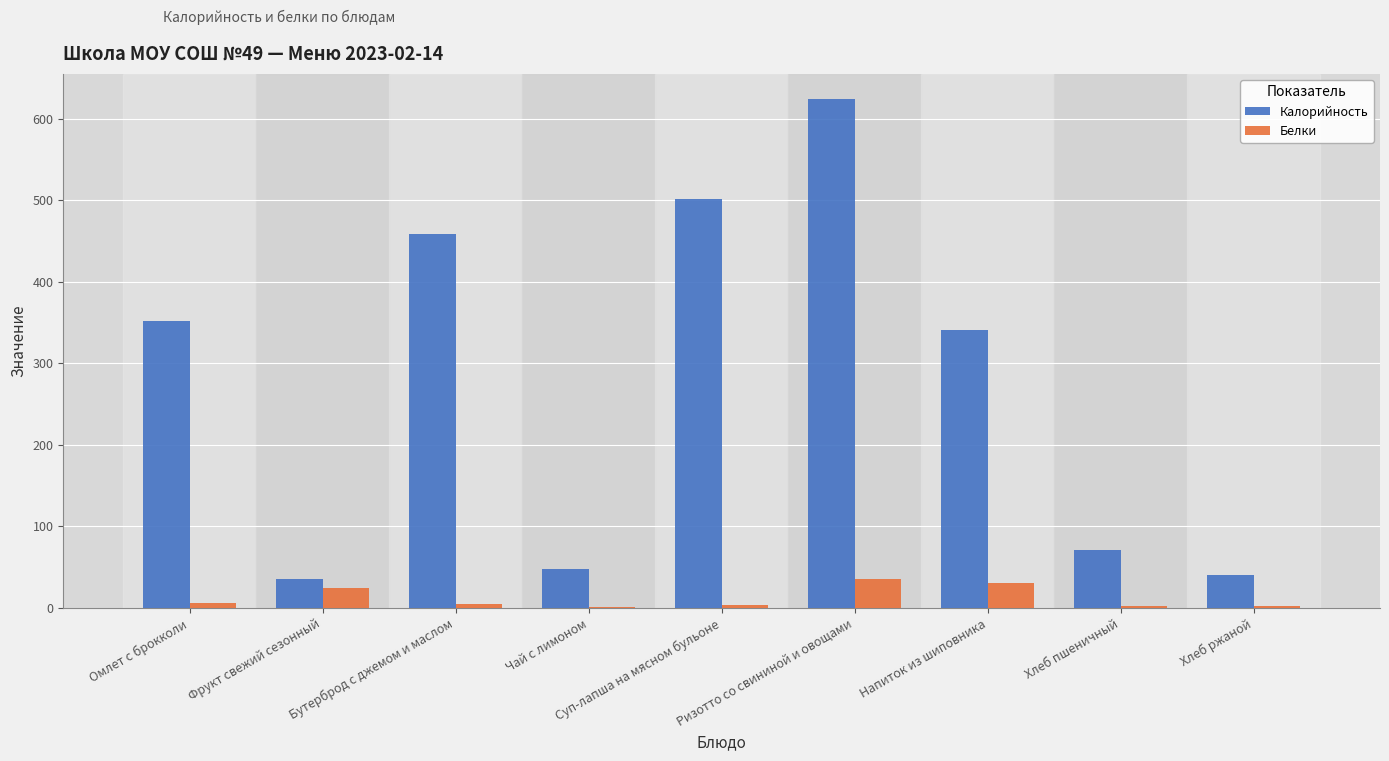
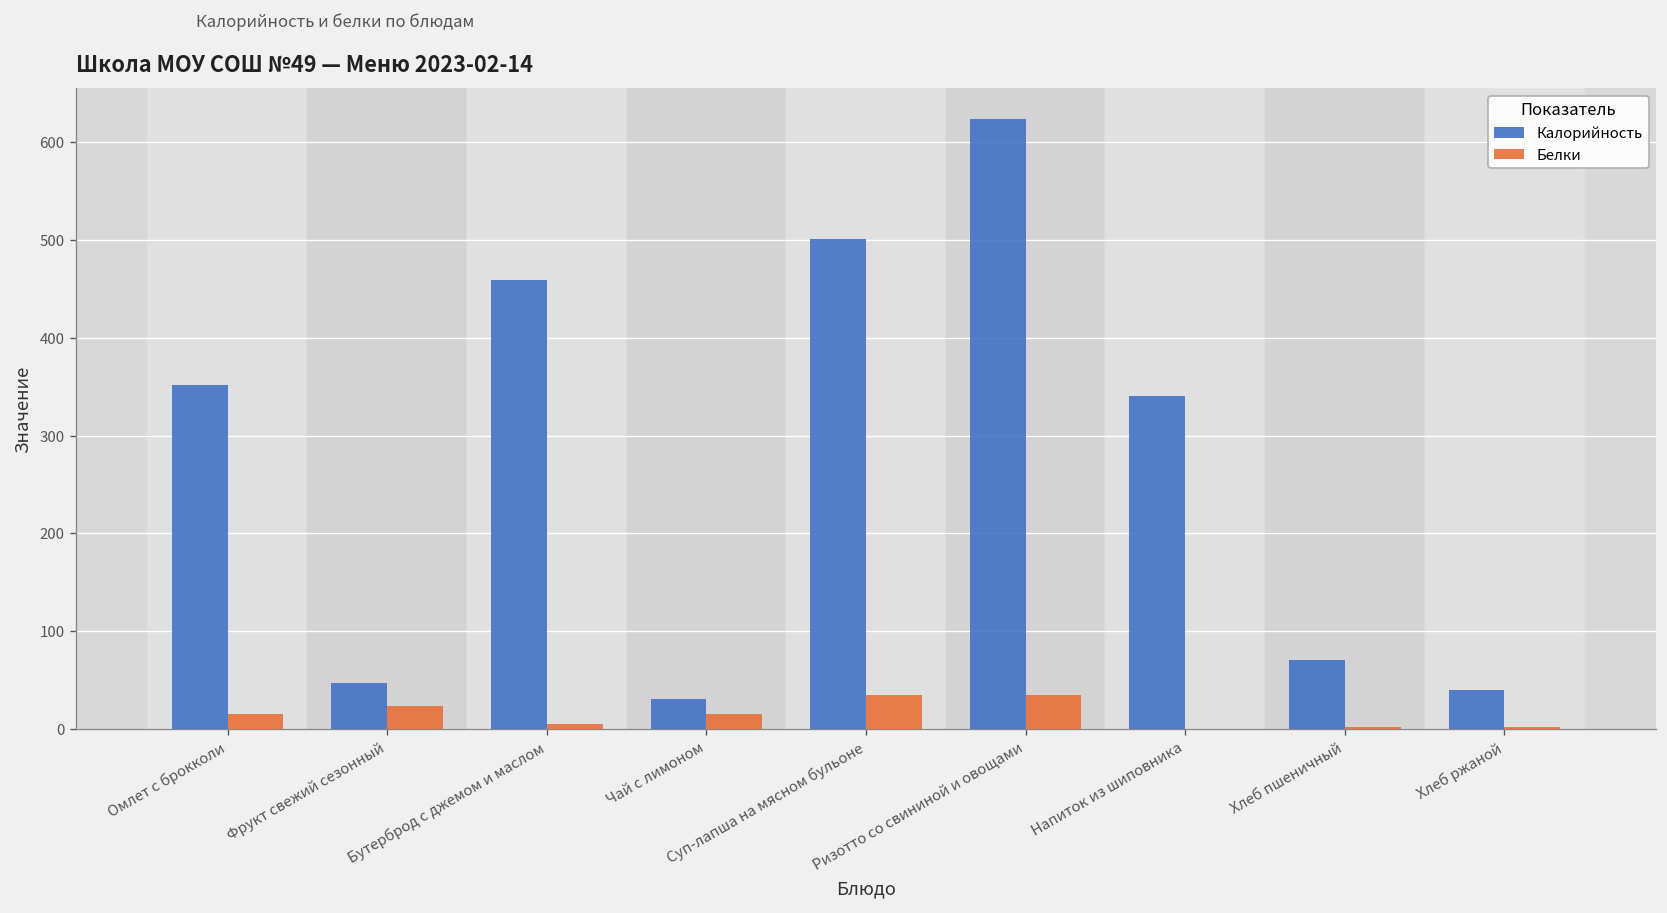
  {
    "Калорийность": {
      "Омлет с брокколи": 350,
-     "Фрукт свежий сезонный": 40,
+     "Фрукт свежий сезонный": 50,
      "Бутерброд с джемом и маслом": 460,
-     "Чай с лимоном": 50,
+     "Чай с лимоном": 30,
      "Суп-лапша на мясном бульоне": 500,
      "Ризотто со свининой и овощами": 620,
      "Напиток из шиповника": 340,
      "Хлеб пшеничный": 70,
      "Хлеб ржаной": 40
    },
    "Белки": {
-     "Омлет с брокколи": 10,
+     "Омлет с брокколи": 20,
      "Фрукт свежий сезонный": 20,
      "Бутерброд с джемом и маслом": 0,
-     "Чай с лимоном": 0,
-     "Суп-лапша на мясном бульоне": 0,
+     "Чай с лимоном": 20,
+     "Суп-лапша на мясном бульоне": 30,
      "Ризотто со свининой и овощами": 40,
-     "Напиток из шиповника": 30
+     "Напиток из шиповника": 0
    }
  }
